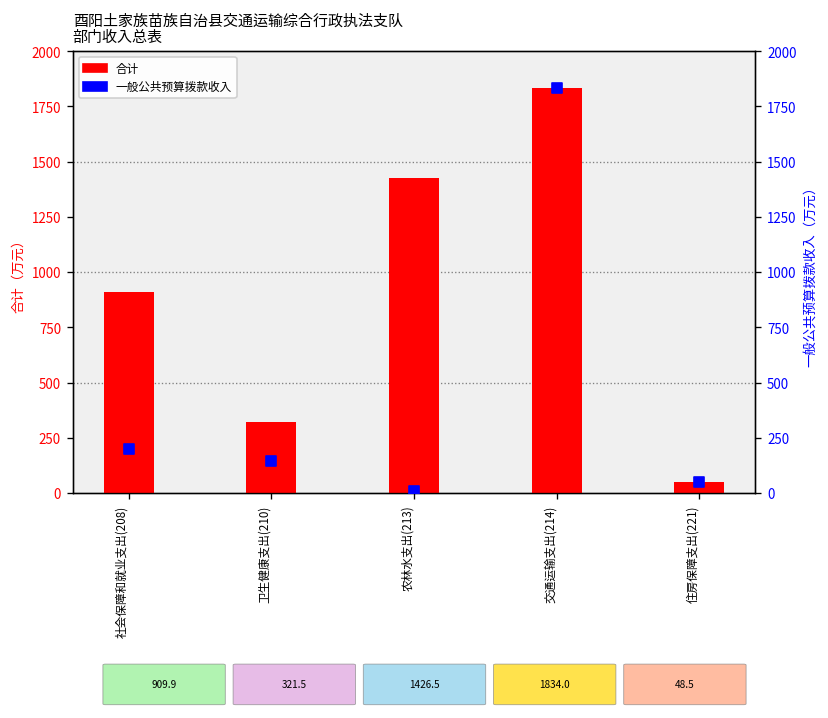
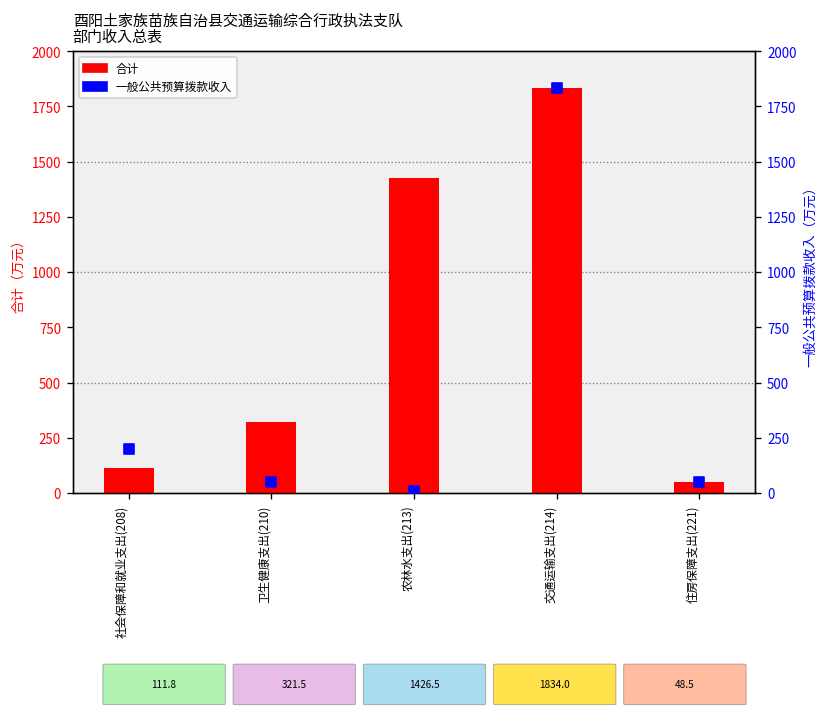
  {
    "合计": {
-     "社会保障和就业支出(208)": 909.9
+     "社会保障和就业支出(208)": 111.8
    },
    "一般公共预算拨款收入": {
-     "卫生健康支出(210)": 150
+     "卫生健康支出(210)": 50
    }
  }
